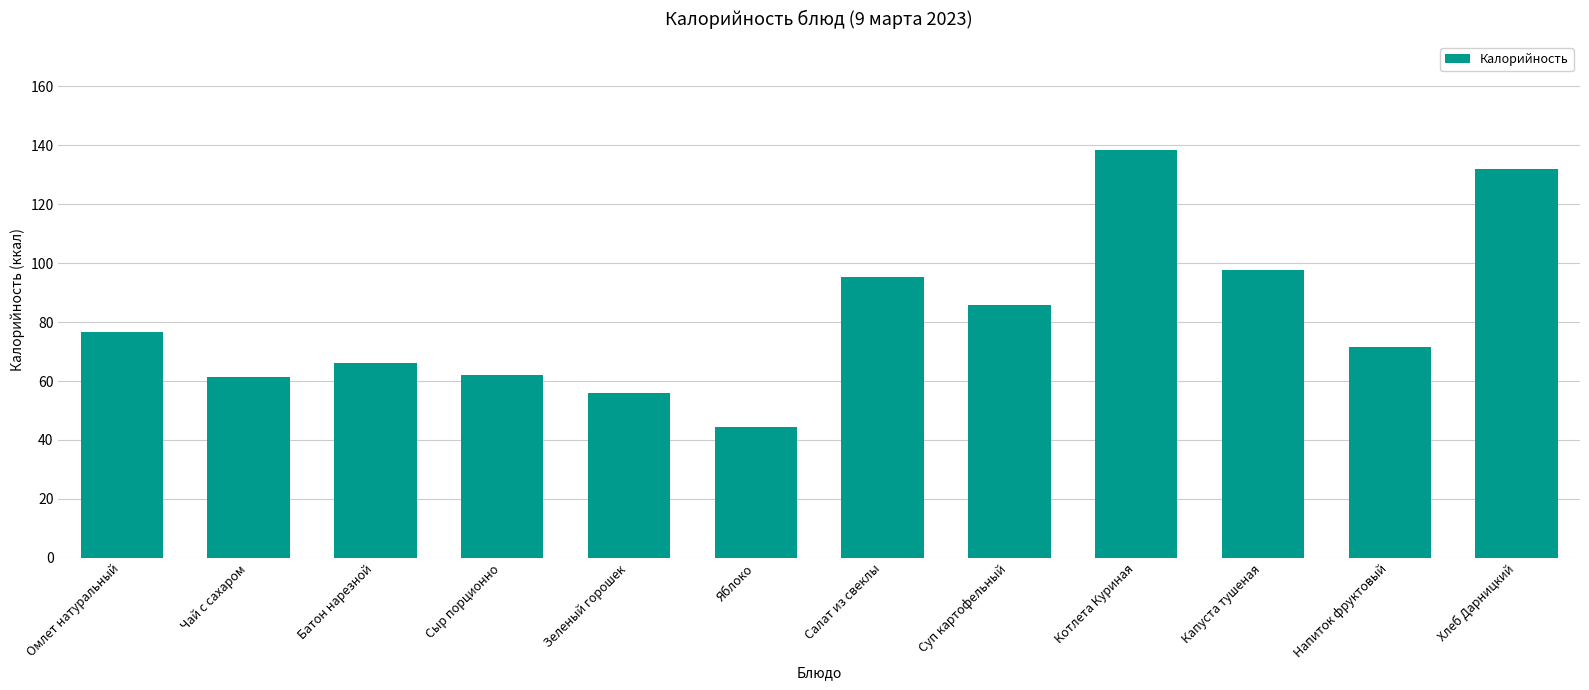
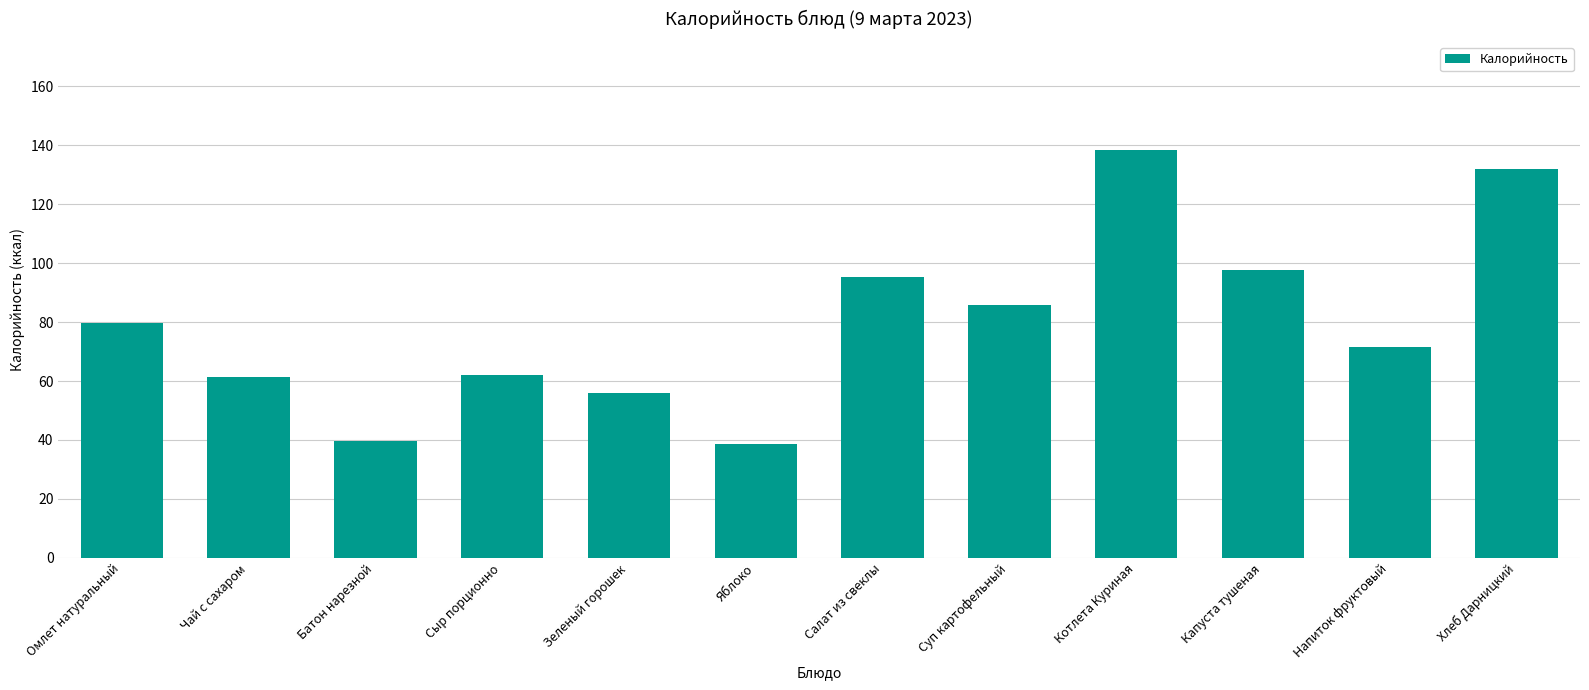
  {
-   "Омлет натуральный": 77,
+   "Омлет натуральный": 80,
    "Чай с сахаром": 61,
-   "Батон нарезной": 66,
+   "Батон нарезной": 40,
    "Сыр порционно": 62,
    "Зеленый горошек": 56,
-   "Яблоко": 44,
+   "Яблоко": 39,
    "Салат из свеклы": 95,
    "Суп картофельный": 86,
    "Котлета Куриная": 138,
    "Капуста тушеная": 98,
    "Напиток фруктовый": 72,
    "Хлеб Дарницкий": 132
  }
